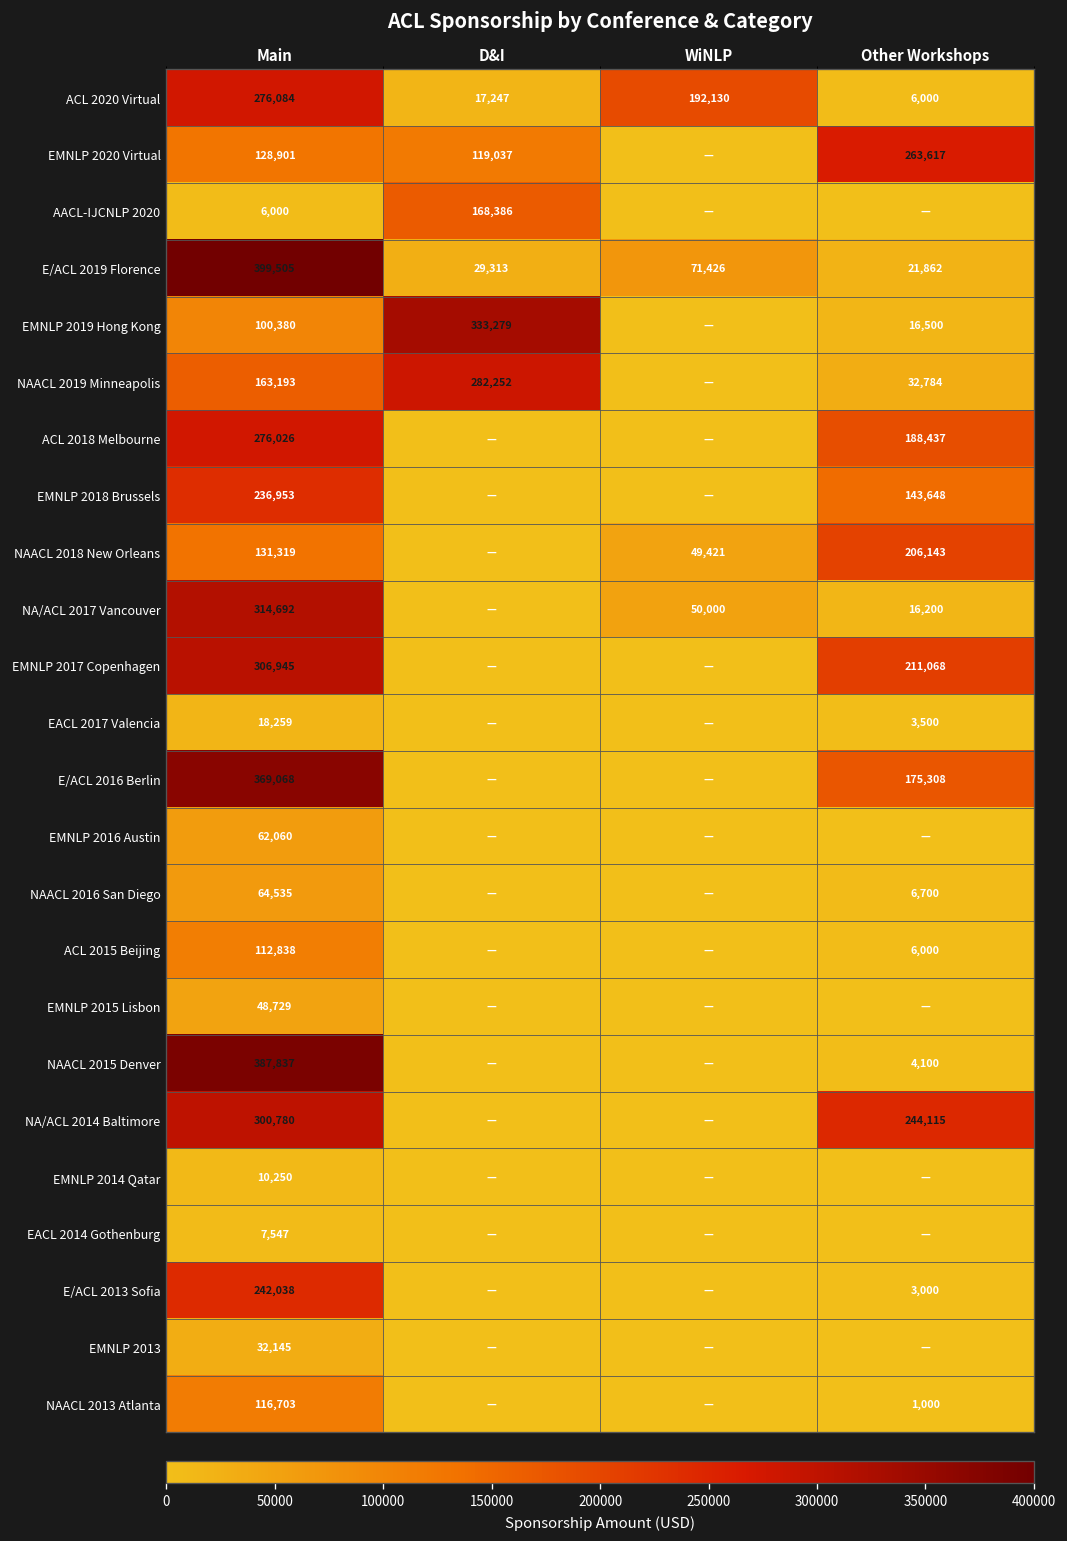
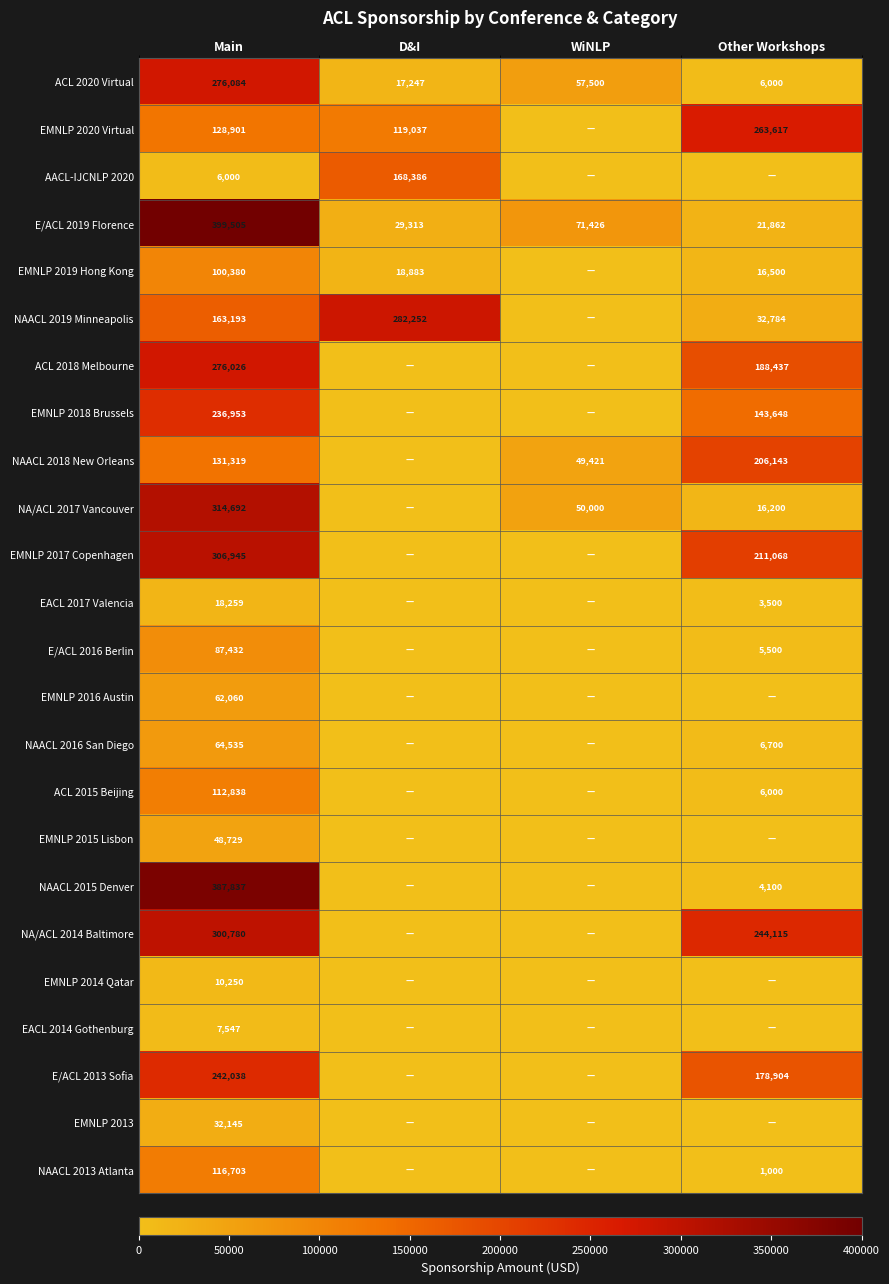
  {
    "ACL 2020 Virtual": {
      "Main": "276,084",
      "D&I": "17,247",
-     "WiNLP": "192,130",
+     "WiNLP": "57,500",
      "Other Workshops": "6,000"
    },
    "EMNLP 2020 Virtual": {
      "Main": "128,901",
      "D&I": "119,037",
      "Other Workshops": "263,617"
    },
    "AACL-IJCNLP 2020": {
      "Main": "6,000",
      "D&I": "168,386"
    },
    "E/ACL 2019 Florence": {
      "Main": "399,505",
      "D&I": "29,313",
      "WiNLP": "71,426",
      "Other Workshops": "21,862"
    },
    "EMNLP 2019 Hong Kong": {
      "Main": "100,380",
-     "D&I": "333,279",
+     "D&I": "18,883",
      "Other Workshops": "16,500"
    },
    "NAACL 2019 Minneapolis": {
      "Main": "163,193",
      "D&I": "282,252",
      "Other Workshops": "32,784"
    },
    "ACL 2018 Melbourne": {
      "Main": "276,026",
      "Other Workshops": "188,437"
    },
    "EMNLP 2018 Brussels": {
      "Main": "236,953",
      "Other Workshops": "143,648"
    },
    "NAACL 2018 New Orleans": {
      "Main": "131,319",
      "WiNLP": "49,421",
      "Other Workshops": "206,143"
    },
    "NA/ACL 2017 Vancouver": {
      "Main": "314,692",
      "WiNLP": "50,000",
      "Other Workshops": "16,200"
    },
    "EMNLP 2017 Copenhagen": {
      "Main": "306,945",
      "Other Workshops": "211,068"
    },
    "EACL 2017 Valencia": {
      "Main": "18,259",
      "Other Workshops": "3,500"
    },
    "E/ACL 2016 Berlin": {
-     "Main": "369,068",
-     "Other Workshops": "175,308"
+     "Main": "87,432",
+     "Other Workshops": "5,500"
    },
    "EMNLP 2016 Austin": {
      "Main": "62,060"
    },
    "NAACL 2016 San Diego": {
      "Main": "64,535",
      "Other Workshops": "6,700"
    },
    "ACL 2015 Beijing": {
      "Main": "112,838",
      "Other Workshops": "6,000"
    },
    "EMNLP 2015 Lisbon": {
      "Main": "48,729"
    },
    "NAACL 2015 Denver": {
      "Main": "387,837",
      "Other Workshops": "4,100"
    },
    "NA/ACL 2014 Baltimore": {
      "Main": "300,780",
      "Other Workshops": "244,115"
    },
    "EMNLP 2014 Qatar": {
      "Main": "10,250"
    },
    "EACL 2014 Gothenburg": {
      "Main": "7,547"
    },
    "E/ACL 2013 Sofia": {
      "Main": "242,038",
-     "Other Workshops": "3,000"
+     "Other Workshops": "178,904"
    },
    "EMNLP 2013": {
      "Main": "32,145"
    },
    "NAACL 2013 Atlanta": {
      "Main": "116,703",
      "Other Workshops": "1,000"
    }
  }
